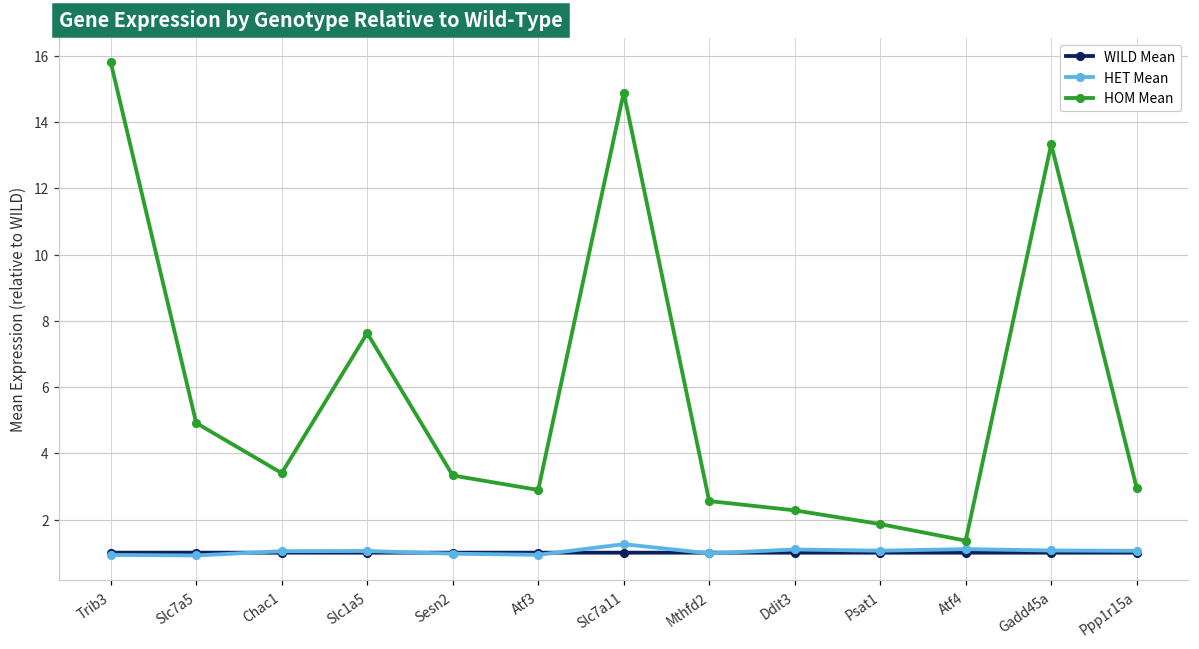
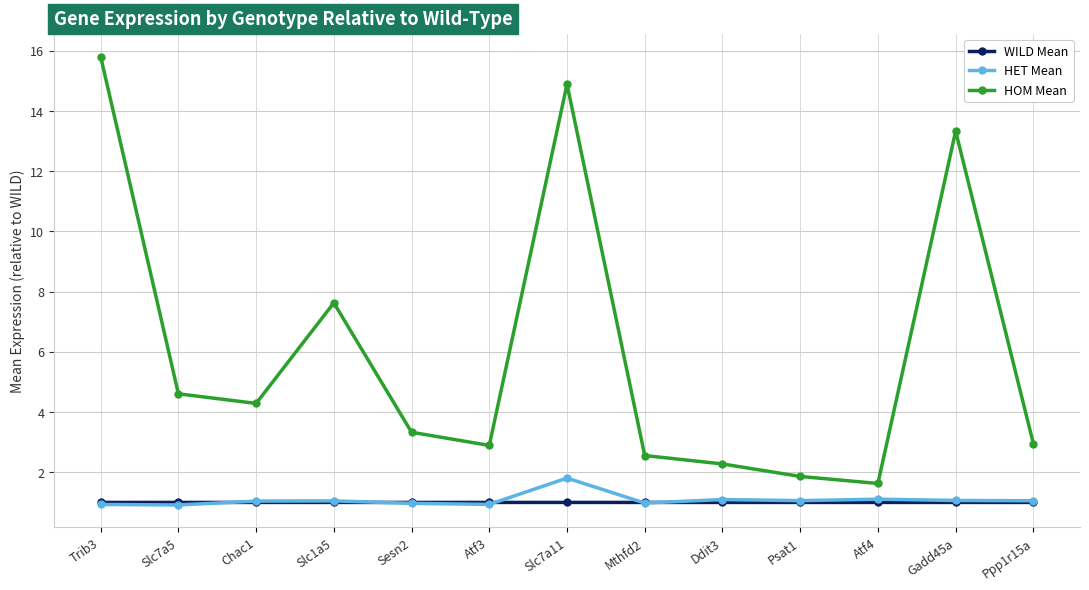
  {
    "WILD Mean": {
      "Slc7a11": 1.0,
      "Ddit3": 1.0,
      "Atf4": 1.0
    },
    "HET Mean": {
-     "Slc7a11": 1.3,
+     "Slc7a11": 1.8,
      "Ddit3": 1.1,
      "Atf4": 1.1
    },
    "HOM Mean": {
      "Trib3": 15.8,
-     "Slc7a5": 4.9,
-     "Chac1": 3.4,
+     "Slc7a5": 4.6,
+     "Chac1": 4.3,
      "Slc1a5": 7.6,
      "Sesn2": 3.3,
      "Atf3": 2.9,
      "Slc7a11": 14.9,
      "Mthfd2": 2.6,
      "Ddit3": 2.3,
      "Psat1": 1.9,
-     "Atf4": 1.4,
+     "Atf4": 1.6,
      "Gadd45a": 13.3,
      "Ppp1r15a": 3.0
    }
  }
